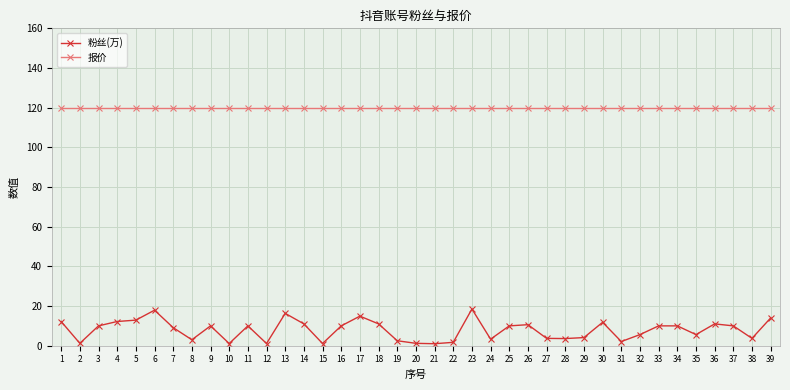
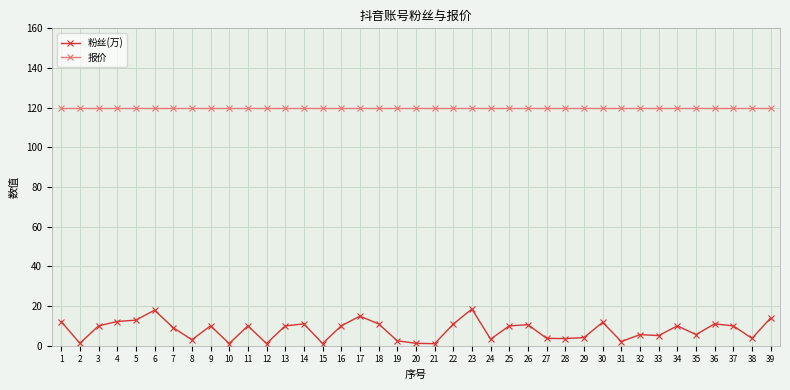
  {
    "粉丝(万)": {
      "1": 12,
      "2": 1,
      "3": 10,
      "4": 12,
      "5": 13,
      "6": 18,
      "7": 9,
      "8": 3,
      "9": 10,
      "10": 1,
      "11": 10,
      "12": 1,
-     "13": 16,
+     "13": 10,
      "14": 11,
      "15": 1,
      "16": 10,
      "17": 15,
      "18": 11,
      "19": 3,
      "20": 1,
      "21": 1,
-     "22": 2,
+     "22": 11,
      "23": 19,
      "24": 3,
      "25": 10,
      "26": 11,
      "27": 4,
      "28": 4,
      "29": 4,
      "30": 12,
      "31": 2,
      "32": 6,
-     "33": 10,
+     "33": 5,
      "34": 10,
      "35": 6,
      "36": 11,
      "37": 10,
      "38": 4,
      "39": 14
    },
    "报价": {
      "1": 120,
      "2": 120,
      "3": 120,
      "4": 120,
      "5": 120,
      "6": 120,
      "7": 120,
      "8": 120,
      "9": 120,
      "10": 120,
      "11": 120,
      "12": 120,
      "13": 120,
      "14": 120,
      "15": 120,
      "16": 120,
      "17": 120,
      "18": 120,
      "19": 120,
      "20": 120,
      "21": 120,
      "22": 120,
      "23": 120,
      "24": 120,
      "25": 120,
      "26": 120,
      "27": 120,
      "28": 120,
      "29": 120,
      "30": 120,
      "31": 120,
      "32": 120,
      "33": 120,
      "34": 120,
      "35": 120,
      "36": 120,
      "37": 120,
      "38": 120,
      "39": 120
    }
  }
